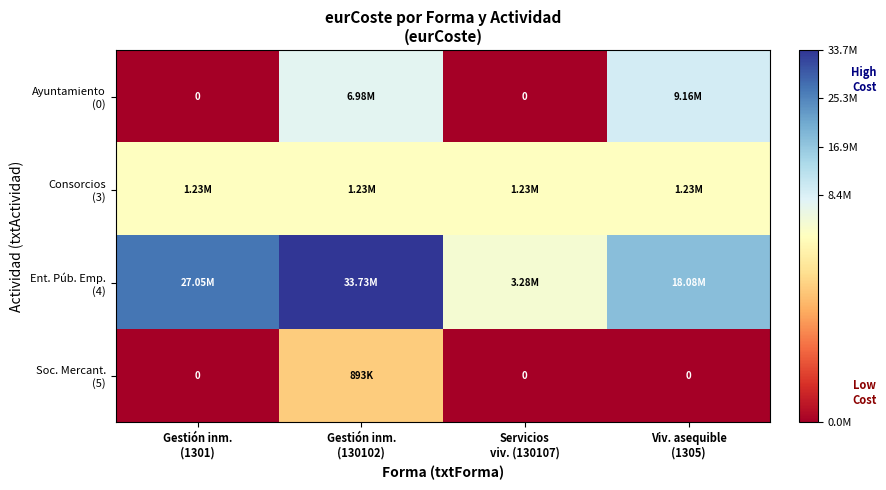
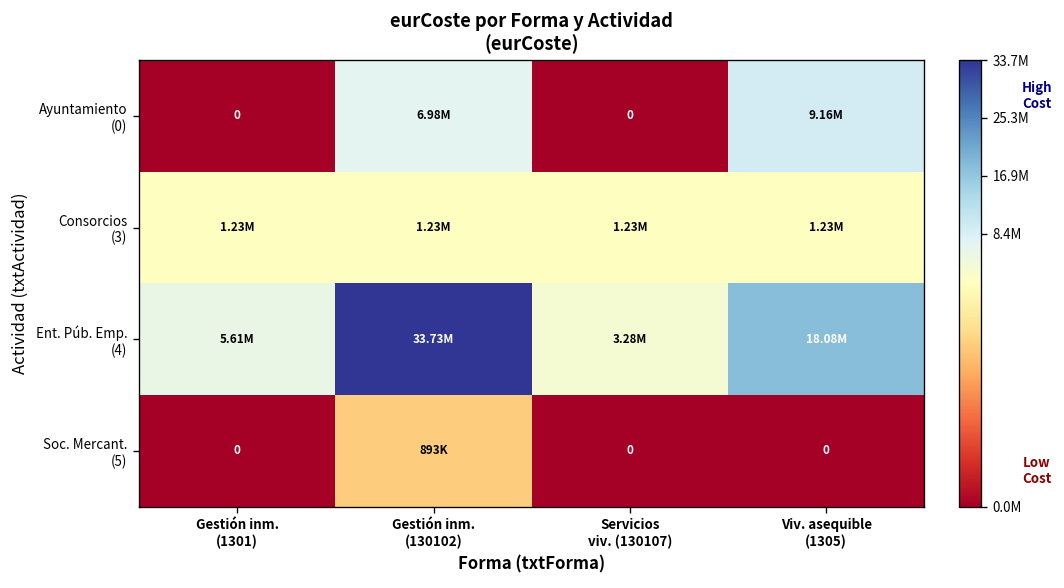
  {
    "Ayuntamiento (0)": {
      "Gestión inm. (1301)": "0",
      "Gestión inm. (130102)": "6.98M",
      "Servicios viv. (130107)": "0",
      "Viv. asequible (1305)": "9.16M"
    },
    "Consorcios (3)": {
      "Gestión inm. (1301)": "1.23M",
      "Gestión inm. (130102)": "1.23M",
      "Servicios viv. (130107)": "1.23M",
      "Viv. asequible (1305)": "1.23M"
    },
    "Ent. Púb. Emp. (4)": {
-     "Gestión inm. (1301)": "27.05M",
+     "Gestión inm. (1301)": "5.61M",
      "Gestión inm. (130102)": "33.73M",
      "Servicios viv. (130107)": "3.28M",
      "Viv. asequible (1305)": "18.08M"
    },
    "Soc. Mercant. (5)": {
      "Gestión inm. (1301)": "0",
      "Gestión inm. (130102)": "893K",
      "Servicios viv. (130107)": "0",
      "Viv. asequible (1305)": "0"
    }
  }
